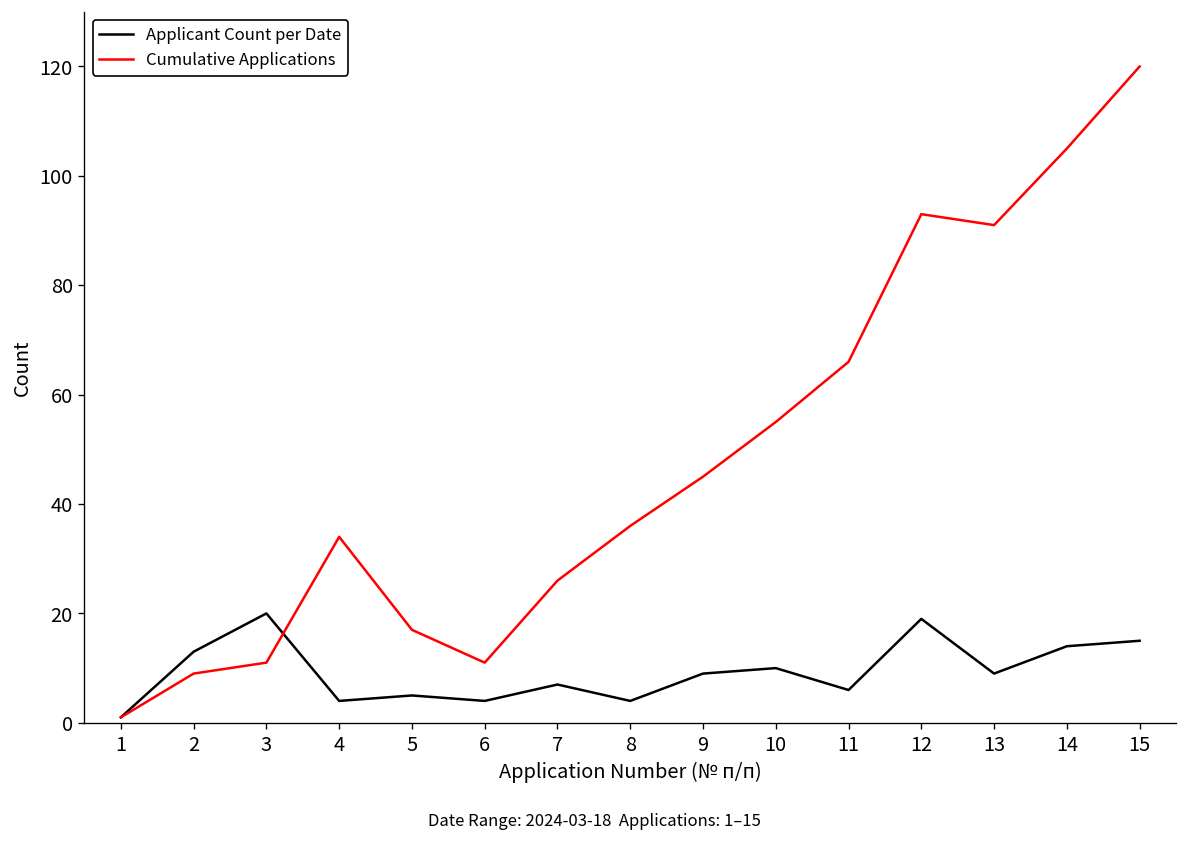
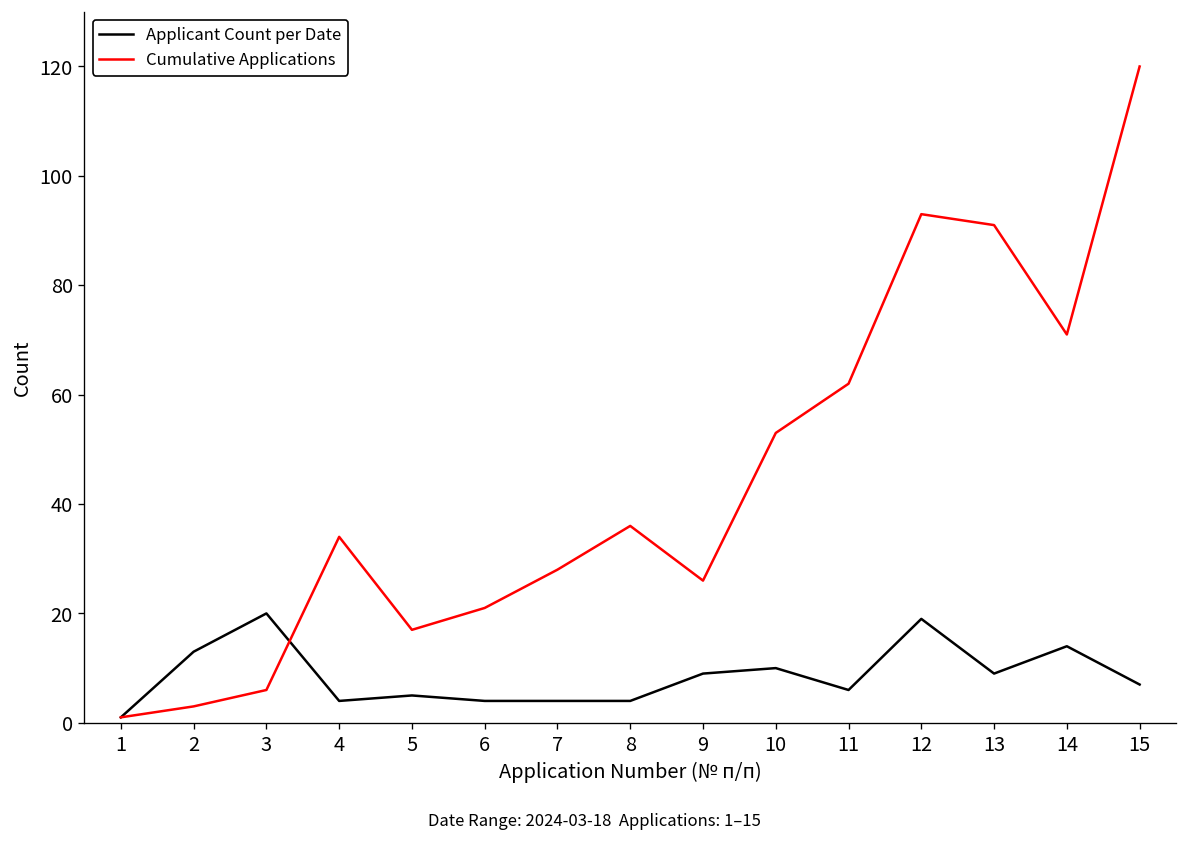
  {
    "Applicant Count per Date": {
      "2": 13,
      "3": 20,
      "4": 4,
      "5": 5,
      "6": 4,
-     "7": 7,
+     "7": 4,
      "8": 4,
      "9": 9,
      "10": 10,
      "11": 6,
      "12": 19,
      "13": 9,
      "14": 14,
-     "15": 15
+     "15": 7
    },
    "Cumulative Applications": {
-     "2": 9,
-     "3": 11,
+     "2": 3,
+     "3": 6,
      "4": 34,
      "5": 17,
-     "6": 11,
-     "7": 26,
+     "6": 21,
+     "7": 28,
      "8": 36,
-     "9": 45,
-     "10": 55,
-     "11": 66,
+     "9": 26,
+     "10": 53,
+     "11": 62,
      "12": 93,
      "13": 91,
-     "14": 105,
+     "14": 71,
      "15": 120
    }
  }
